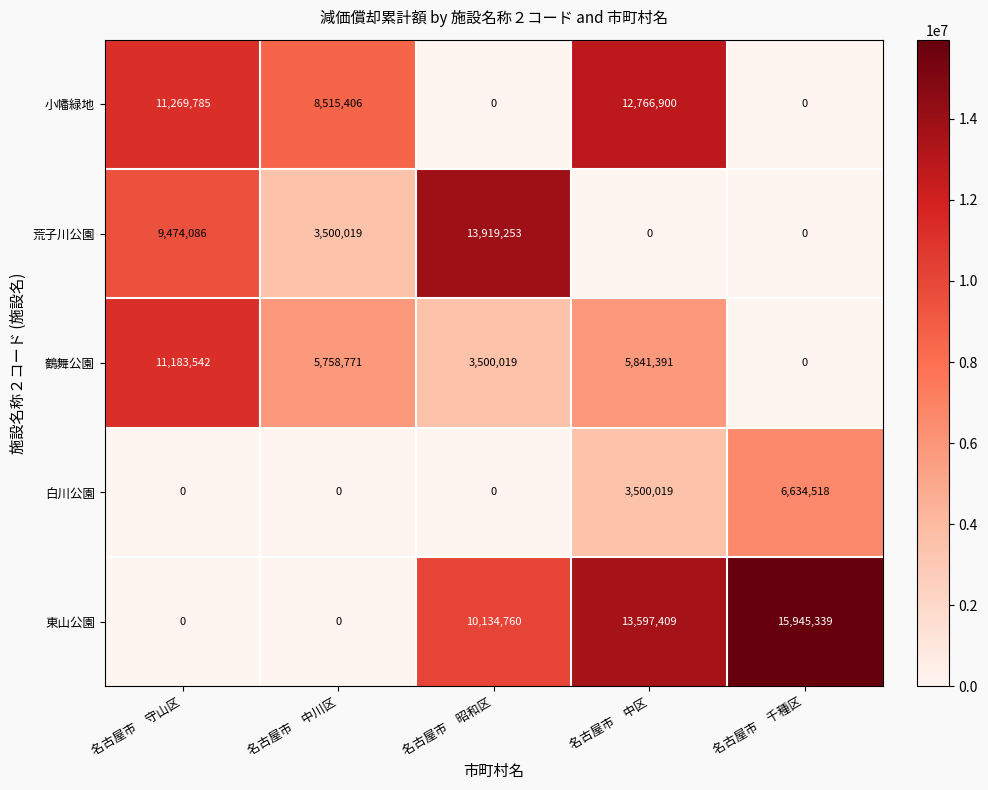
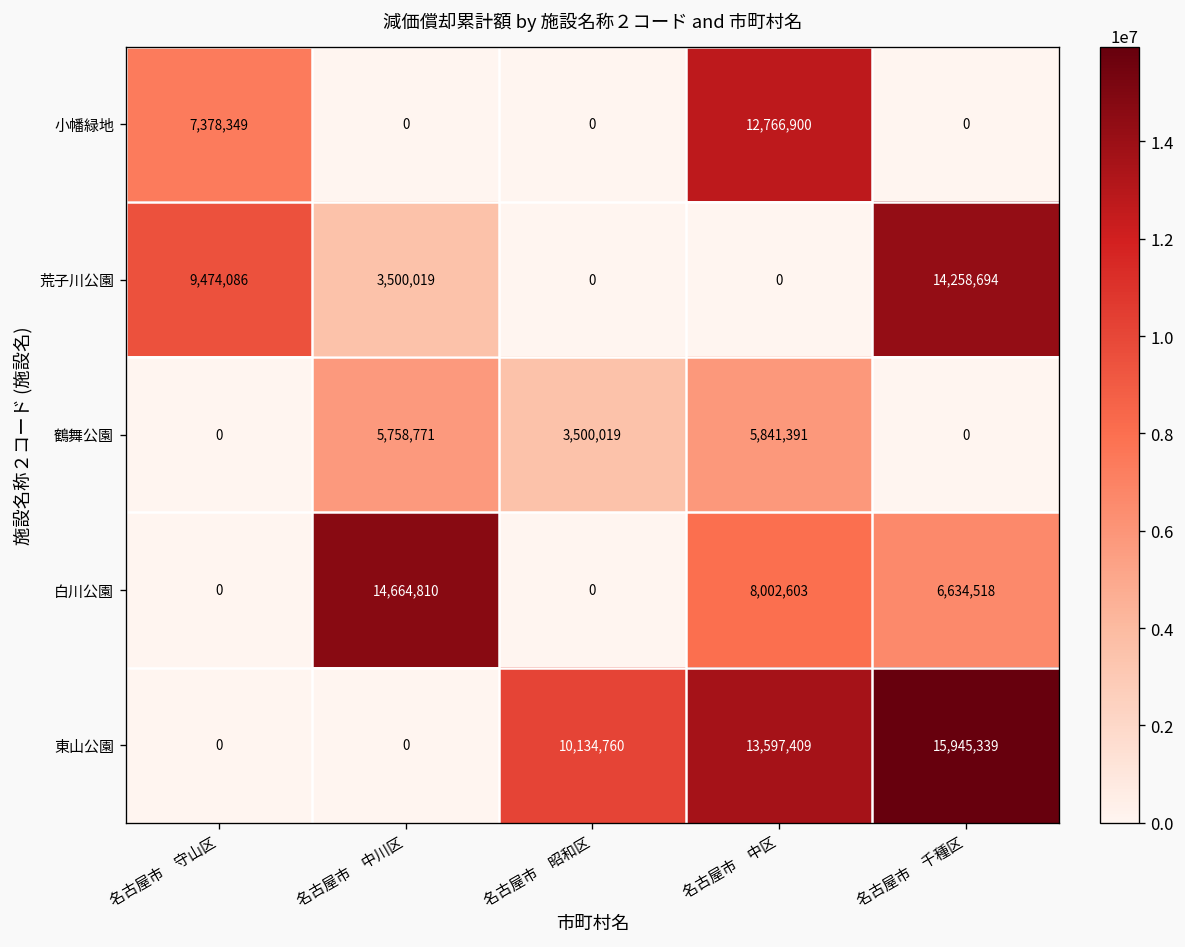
  {
    "小幡緑地": {
-     "名古屋市 守山区": "11,269,785",
-     "名古屋市 中川区": "8,515,406",
+     "名古屋市 守山区": "7,378,349",
+     "名古屋市 中川区": "0",
      "名古屋市 昭和区": "0",
      "名古屋市 中区": "12,766,900",
      "名古屋市 千種区": "0"
    },
    "荒子川公園": {
      "名古屋市 守山区": "9,474,086",
      "名古屋市 中川区": "3,500,019",
-     "名古屋市 昭和区": "13,919,253",
+     "名古屋市 昭和区": "0",
      "名古屋市 中区": "0",
-     "名古屋市 千種区": "0"
+     "名古屋市 千種区": "14,258,694"
    },
    "鶴舞公園": {
-     "名古屋市 守山区": "11,183,542",
+     "名古屋市 守山区": "0",
      "名古屋市 中川区": "5,758,771",
      "名古屋市 昭和区": "3,500,019",
      "名古屋市 中区": "5,841,391",
      "名古屋市 千種区": "0"
    },
    "白川公園": {
      "名古屋市 守山区": "0",
-     "名古屋市 中川区": "0",
+     "名古屋市 中川区": "14,664,810",
      "名古屋市 昭和区": "0",
-     "名古屋市 中区": "3,500,019",
+     "名古屋市 中区": "8,002,603",
      "名古屋市 千種区": "6,634,518"
    },
    "東山公園": {
      "名古屋市 守山区": "0",
      "名古屋市 中川区": "0",
      "名古屋市 昭和区": "10,134,760",
      "名古屋市 中区": "13,597,409",
      "名古屋市 千種区": "15,945,339"
    }
  }
